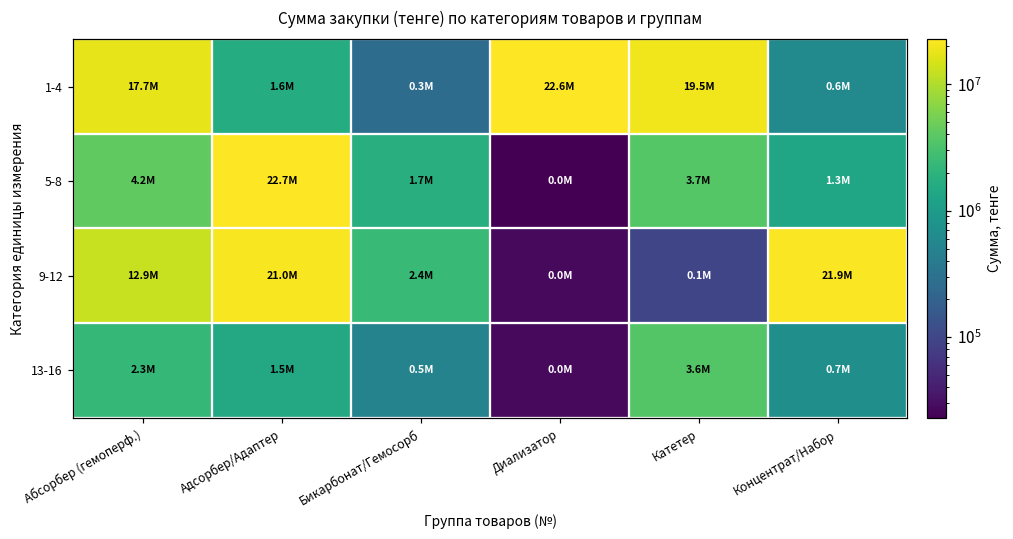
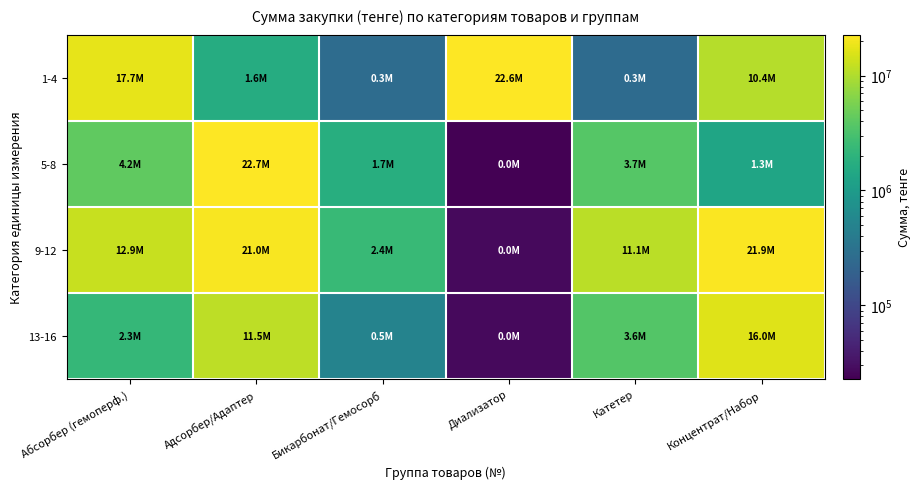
  {
    "1-4": {
      "Абсорбер (гемоперф.)": "17.7M",
      "Адсорбер/Адаптер": "1.6M",
      "Бикарбонат/Гемосорб": "0.3M",
      "Диализатор": "22.6M",
-     "Катетер": "19.5M",
-     "Концентрат/Набор": "0.6M"
+     "Катетер": "0.3M",
+     "Концентрат/Набор": "10.4M"
    },
    "5-8": {
      "Абсорбер (гемоперф.)": "4.2M",
      "Адсорбер/Адаптер": "22.7M",
      "Бикарбонат/Гемосорб": "1.7M",
      "Диализатор": "0.0M",
      "Катетер": "3.7M",
      "Концентрат/Набор": "1.3M"
    },
    "9-12": {
      "Абсорбер (гемоперф.)": "12.9M",
      "Адсорбер/Адаптер": "21.0M",
      "Бикарбонат/Гемосорб": "2.4M",
      "Диализатор": "0.0M",
-     "Катетер": "0.1M",
+     "Катетер": "11.1M",
      "Концентрат/Набор": "21.9M"
    },
    "13-16": {
      "Абсорбер (гемоперф.)": "2.3M",
-     "Адсорбер/Адаптер": "1.5M",
+     "Адсорбер/Адаптер": "11.5M",
      "Бикарбонат/Гемосорб": "0.5M",
      "Диализатор": "0.0M",
      "Катетер": "3.6M",
-     "Концентрат/Набор": "0.7M"
+     "Концентрат/Набор": "16.0M"
    }
  }
